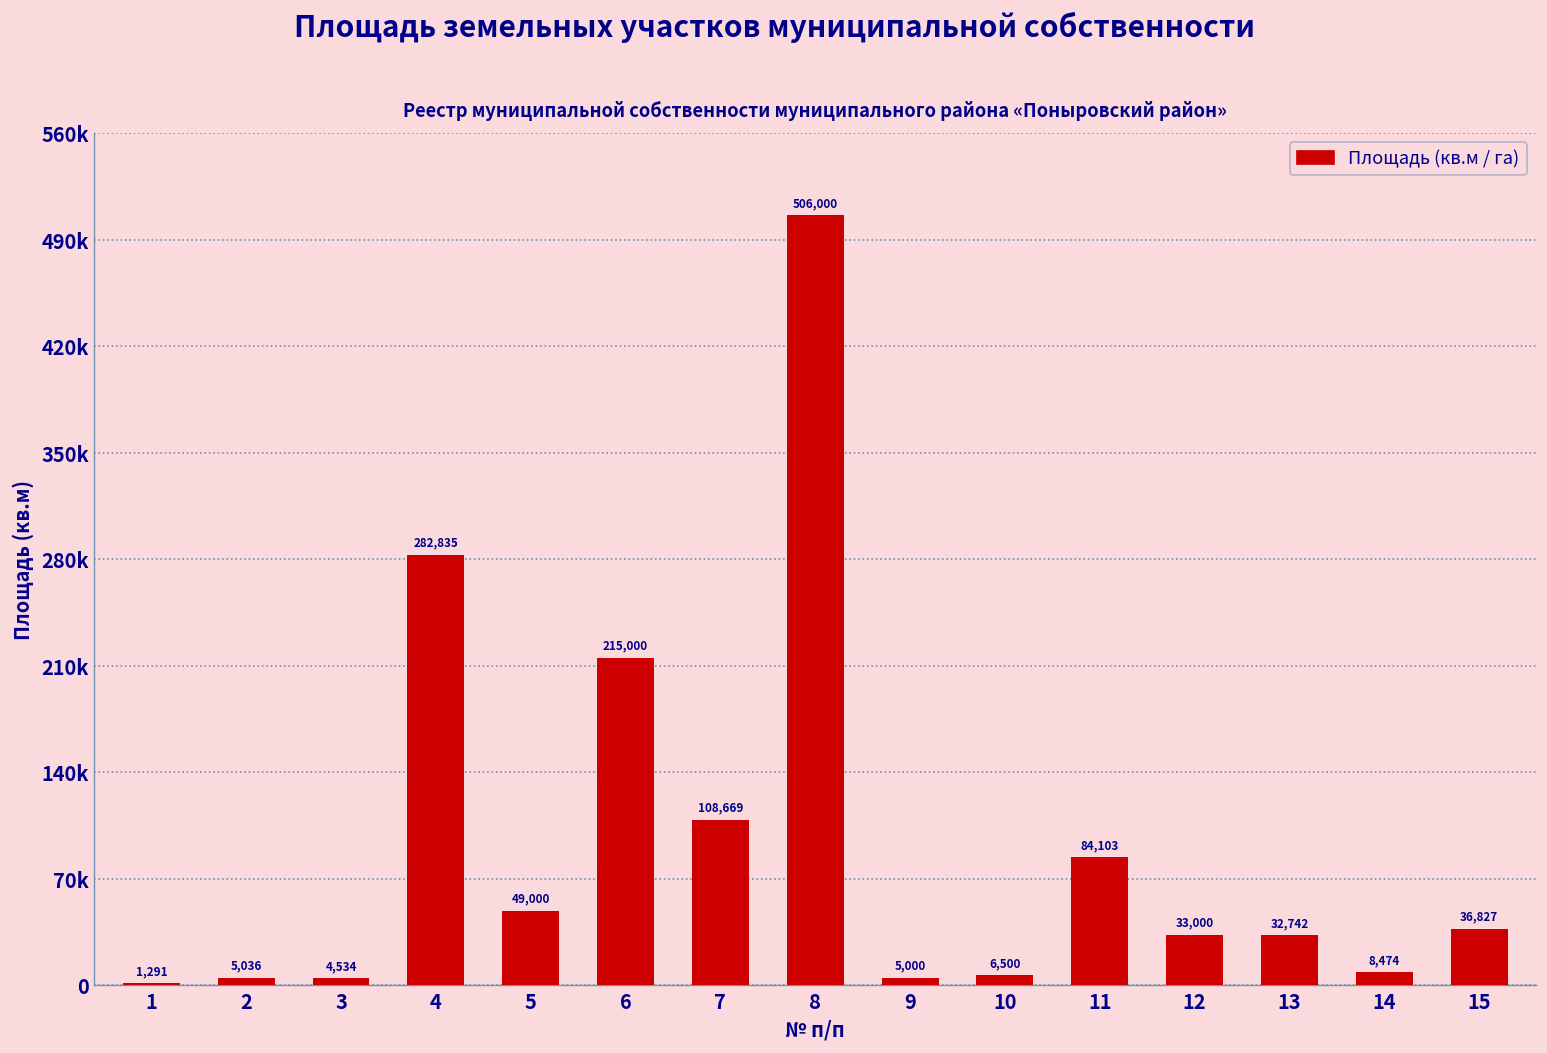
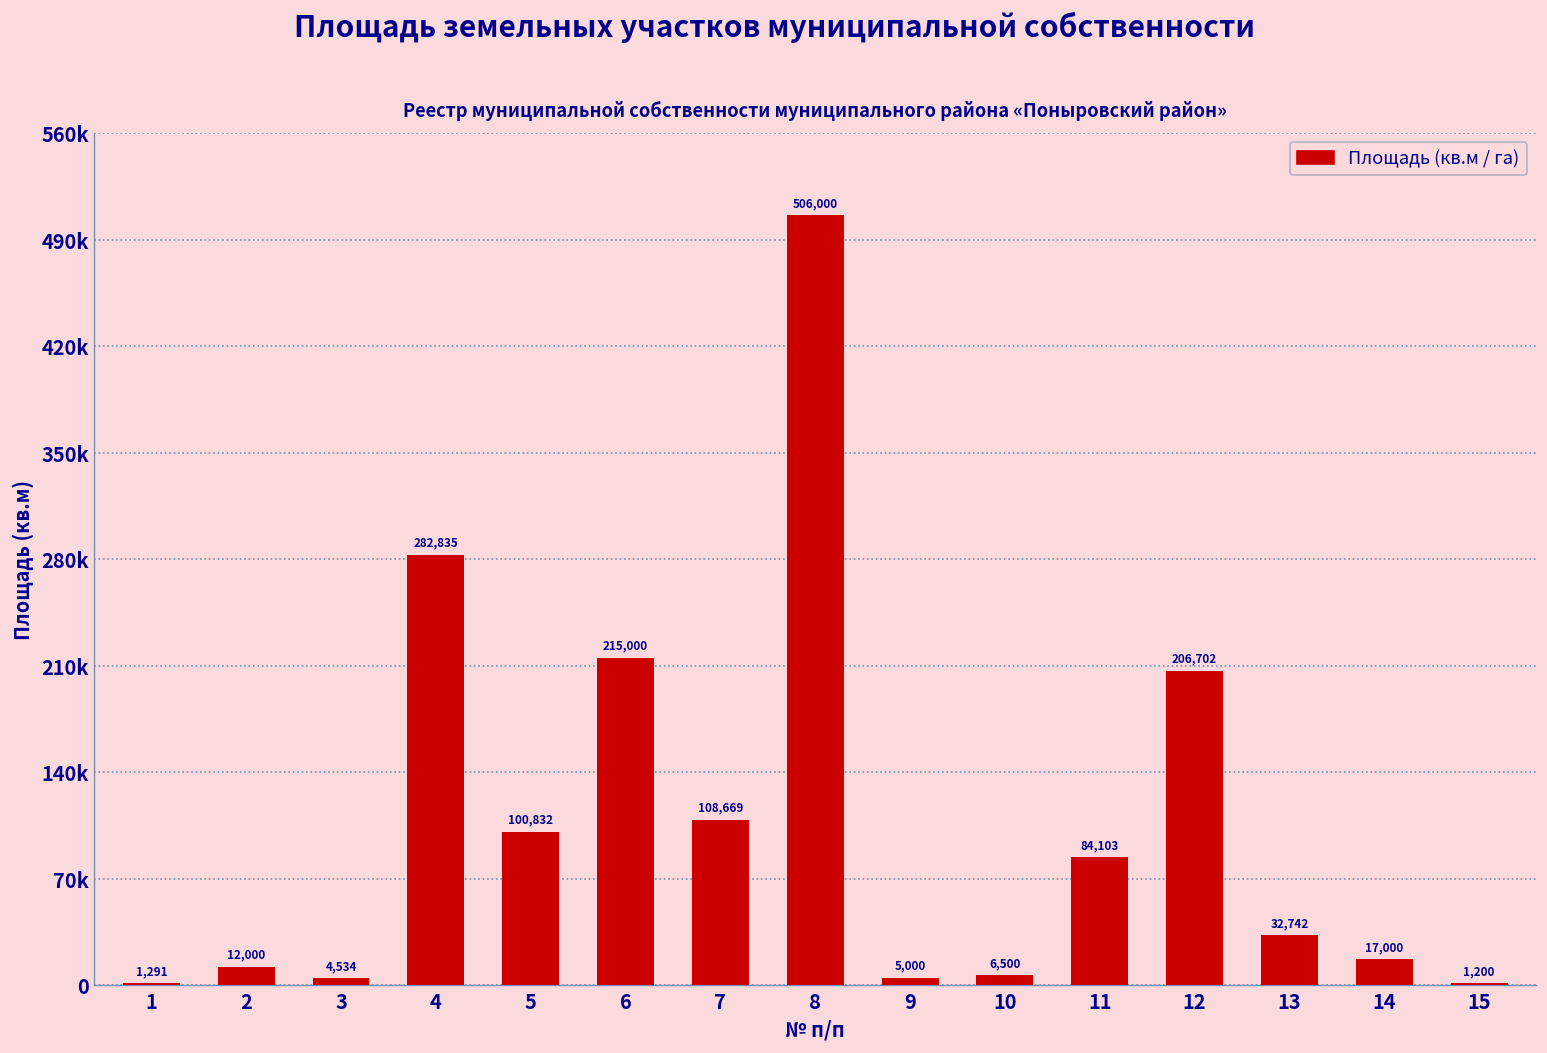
  {
    "1": "1,291",
-   "2": "5,036",
+   "2": "12,000",
    "3": "4,534",
    "4": "282,835",
-   "5": "49,000",
+   "5": "100,832",
    "6": "215,000",
    "7": "108,669",
    "8": "506,000",
    "9": "5,000",
    "10": "6,500",
    "11": "84,103",
-   "12": "33,000",
+   "12": "206,702",
    "13": "32,742",
-   "14": "8,474",
-   "15": "36,827"
+   "14": "17,000",
+   "15": "1,200"
  }
